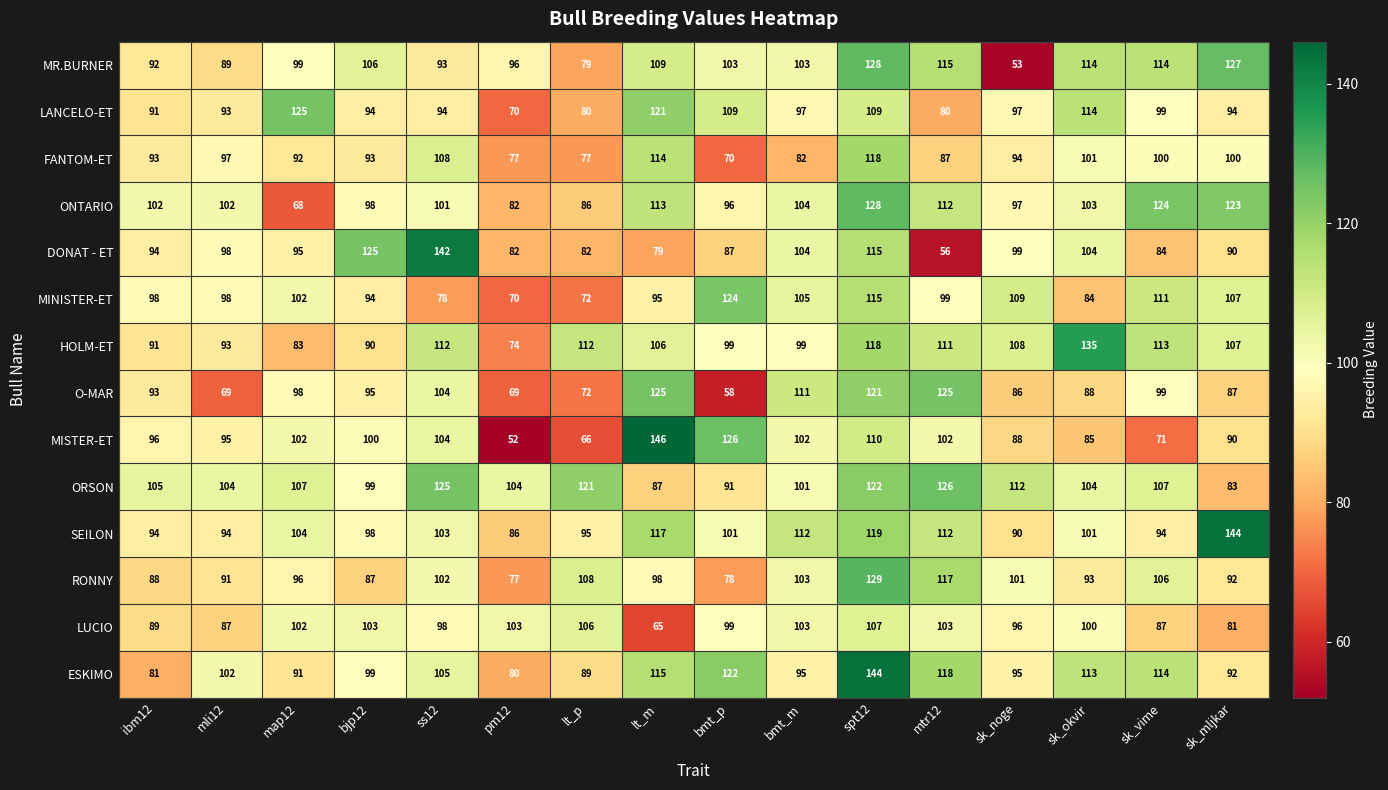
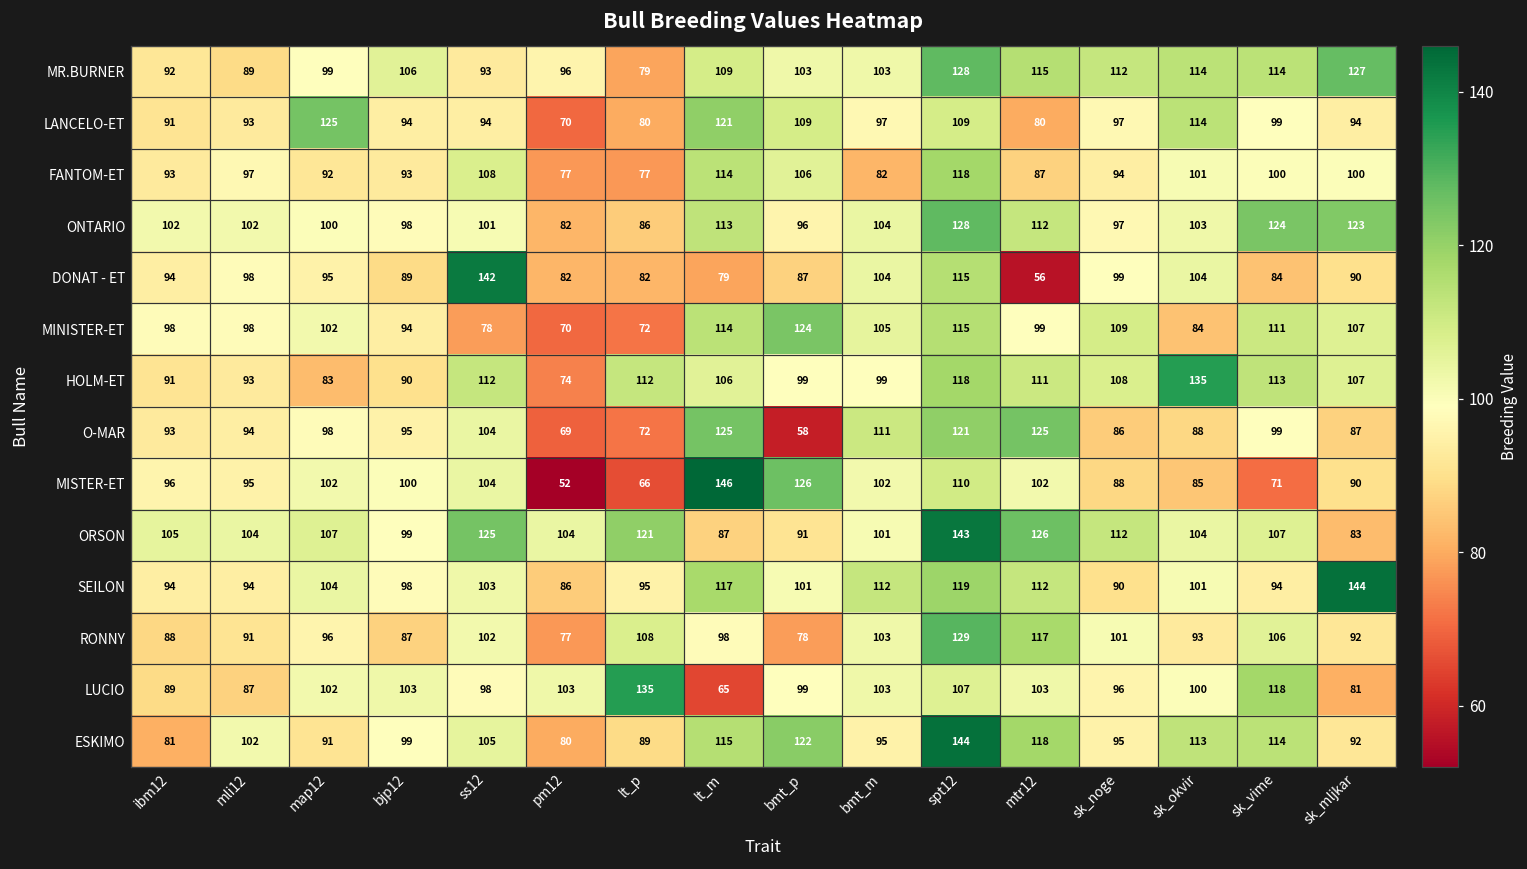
  {
    "MR.BURNER": {
      "ibm12": 92,
      "mli12": 89,
      "map12": 99,
      "bjp12": 106,
      "ss12": 93,
      "pm12": 96,
      "lt_p": 79,
      "lt_m": 109,
      "bmt_p": 103,
      "bmt_m": 103,
      "spt12": 128,
      "mtr12": 115,
-     "sk_noge": 53,
+     "sk_noge": 112,
      "sk_okvir": 114,
      "sk_vime": 114,
      "sk_mljkar": 127
    },
    "FANTOM-ET": {
      "ibm12": 93,
      "mli12": 97,
      "map12": 92,
      "bjp12": 93,
      "ss12": 108,
      "pm12": 77,
      "lt_p": 77,
      "lt_m": 114,
-     "bmt_p": 70,
+     "bmt_p": 106,
      "bmt_m": 82,
      "spt12": 118,
      "mtr12": 87,
      "sk_noge": 94,
      "sk_okvir": 101,
      "sk_vime": 100,
      "sk_mljkar": 100
    },
    "ONTARIO": {
      "ibm12": 102,
      "mli12": 102,
-     "map12": 68,
+     "map12": 100,
      "bjp12": 98,
      "ss12": 101,
      "pm12": 82,
      "lt_p": 86,
      "lt_m": 113,
      "bmt_p": 96,
      "bmt_m": 104,
      "spt12": 128,
      "mtr12": 112,
      "sk_noge": 97,
      "sk_okvir": 103,
      "sk_vime": 124,
      "sk_mljkar": 123
    },
    "DONAT - ET": {
      "ibm12": 94,
      "mli12": 98,
      "map12": 95,
-     "bjp12": 125,
+     "bjp12": 89,
      "ss12": 142,
      "pm12": 82,
      "lt_p": 82,
      "lt_m": 79,
      "bmt_p": 87,
      "bmt_m": 104,
      "spt12": 115,
      "mtr12": 56,
      "sk_noge": 99,
      "sk_okvir": 104,
      "sk_vime": 84,
      "sk_mljkar": 90
    },
    "MINISTER-ET": {
      "ibm12": 98,
      "mli12": 98,
      "map12": 102,
      "bjp12": 94,
      "ss12": 78,
      "pm12": 70,
      "lt_p": 72,
-     "lt_m": 95,
+     "lt_m": 114,
      "bmt_p": 124,
      "bmt_m": 105,
      "spt12": 115,
      "mtr12": 99,
      "sk_noge": 109,
      "sk_okvir": 84,
      "sk_vime": 111,
      "sk_mljkar": 107
    },
    "O-MAR": {
      "ibm12": 93,
-     "mli12": 69,
+     "mli12": 94,
      "map12": 98,
      "bjp12": 95,
      "ss12": 104,
      "pm12": 69,
      "lt_p": 72,
      "lt_m": 125,
      "bmt_p": 58,
      "bmt_m": 111,
      "spt12": 121,
      "mtr12": 125,
      "sk_noge": 86,
      "sk_okvir": 88,
      "sk_vime": 99,
      "sk_mljkar": 87
    },
    "ORSON": {
      "ibm12": 105,
      "mli12": 104,
      "map12": 107,
      "bjp12": 99,
      "ss12": 125,
      "pm12": 104,
      "lt_p": 121,
      "lt_m": 87,
      "bmt_p": 91,
      "bmt_m": 101,
-     "spt12": 122,
+     "spt12": 143,
      "mtr12": 126,
      "sk_noge": 112,
      "sk_okvir": 104,
      "sk_vime": 107,
      "sk_mljkar": 83
    },
    "LUCIO": {
      "ibm12": 89,
      "mli12": 87,
      "map12": 102,
      "bjp12": 103,
      "ss12": 98,
      "pm12": 103,
-     "lt_p": 106,
+     "lt_p": 135,
      "lt_m": 65,
      "bmt_p": 99,
      "bmt_m": 103,
      "spt12": 107,
      "mtr12": 103,
      "sk_noge": 96,
      "sk_okvir": 100,
-     "sk_vime": 87,
+     "sk_vime": 118,
      "sk_mljkar": 81
    }
  }
